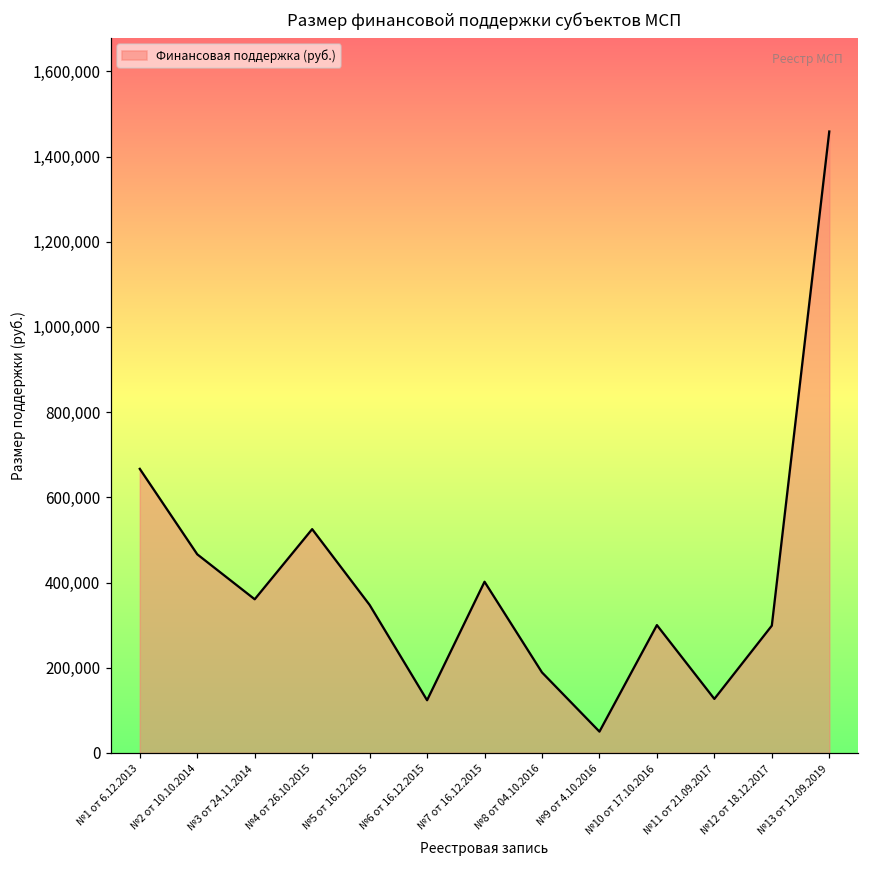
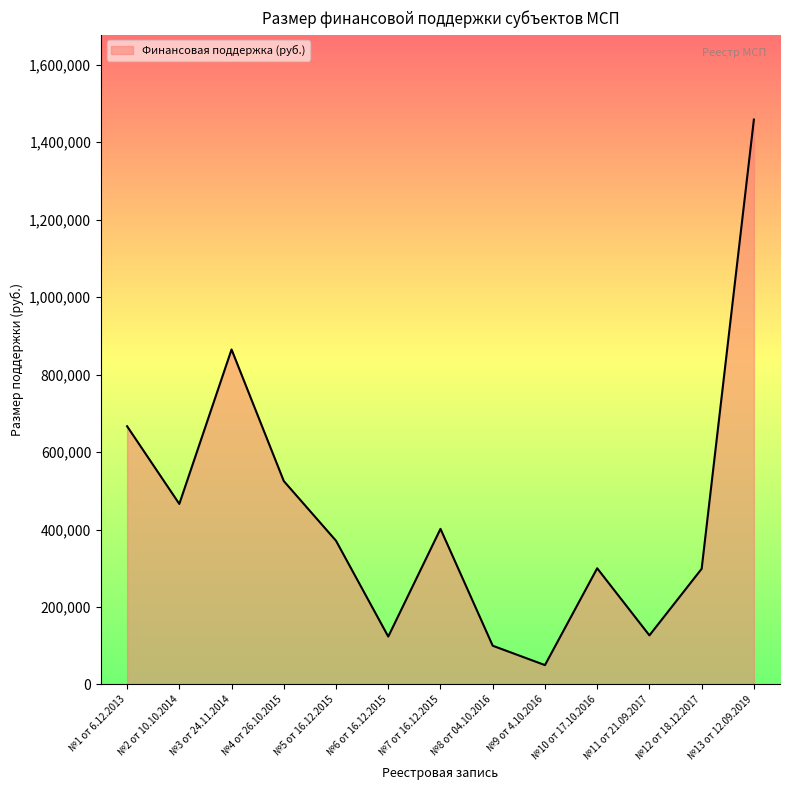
  {
    "№1 от 6.12.2013": "670,000",
    "№2 от 10.10.2014": "470,000",
-   "№3 от 24.11.2014": "360,000",
+   "№3 от 24.11.2014": "870,000",
    "№4 от 26.10.2015": "530,000",
-   "№5 от 16.12.2015": "350,000",
+   "№5 от 16.12.2015": "370,000",
    "№6 от 16.12.2015": "120,000",
    "№7 от 16.12.2015": "400,000",
-   "№8 от 04.10.2016": "190,000",
+   "№8 от 04.10.2016": "100,000",
    "№9 от 4.10.2016": "50,000",
    "№10 от 17.10.2016": "300,000",
    "№11 от 21.09.2017": "130,000",
    "№12 от 18.12.2017": "300,000",
    "№13 от 12.09.2019": "1,460,000"
  }
